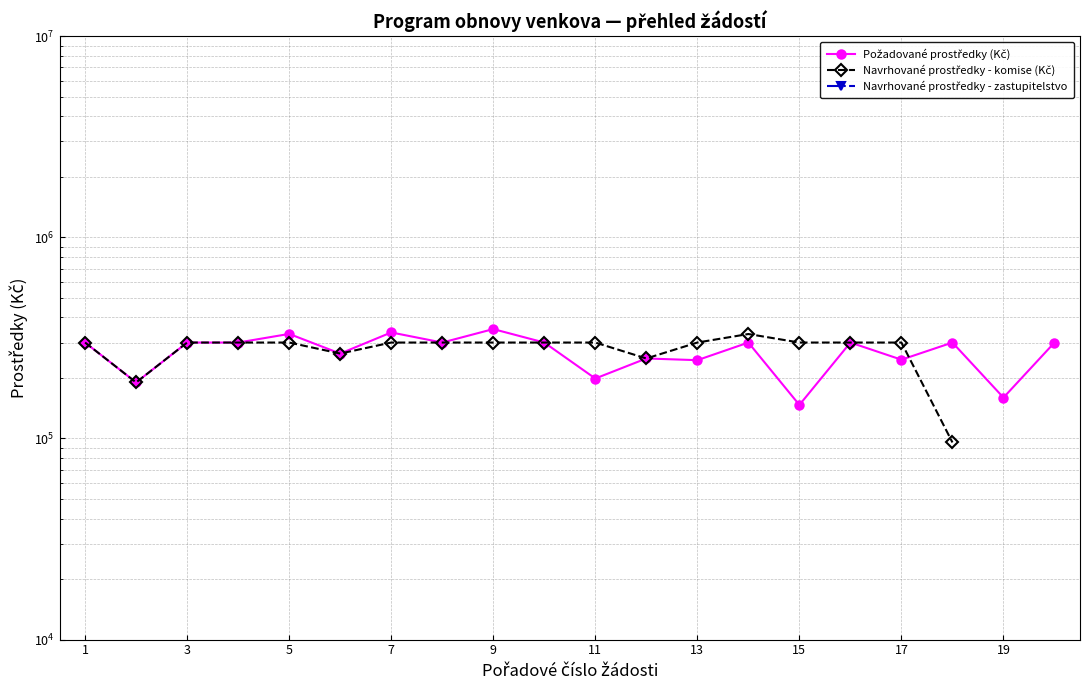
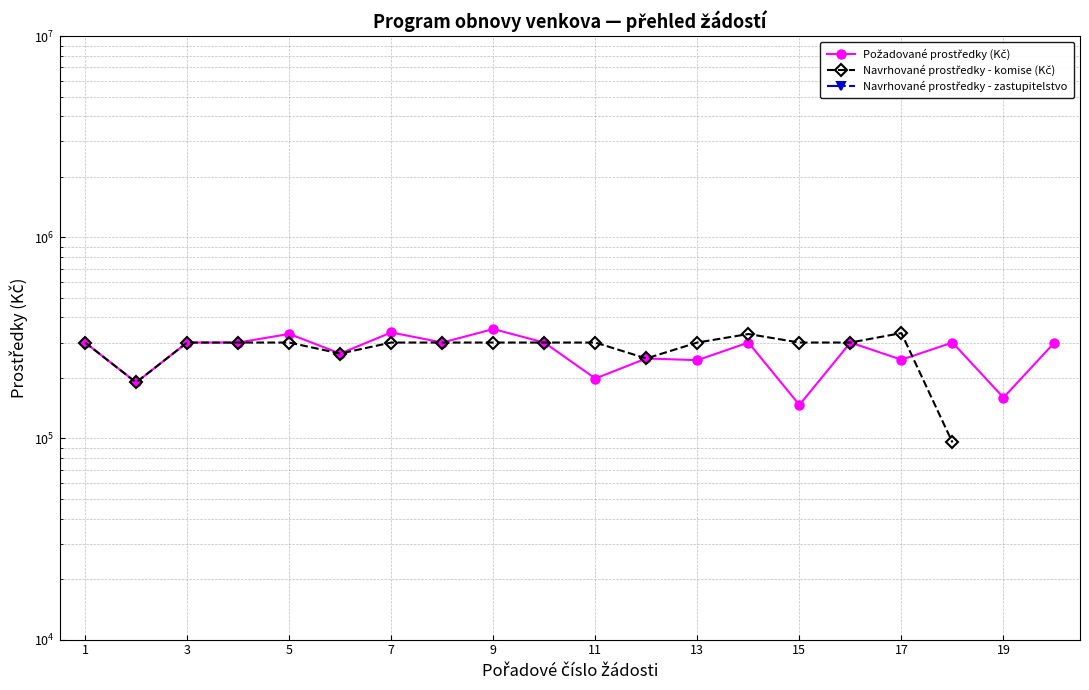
  {
    "Požadované prostředky (Kč)": {
      "5": 330000,
      "7": 340000,
      "9": 350000,
      "11": 200000,
      "13": 250000,
      "15": 150000,
      "17": 250000,
      "19": 160000
    },
    "Navrhované prostředky - komise (Kč)": {
      "5": 300000,
      "7": 300000,
      "9": 300000,
      "11": 300000,
      "13": 300000,
      "15": 300000,
-     "17": 300000
+     "17": 330000
    }
  }
